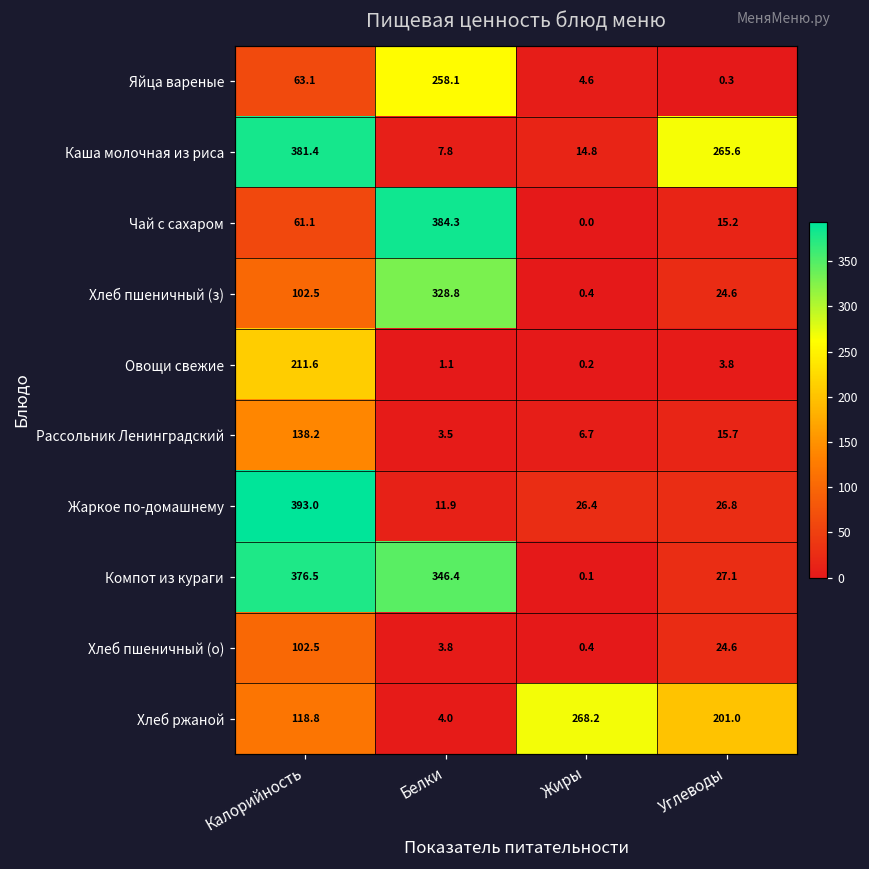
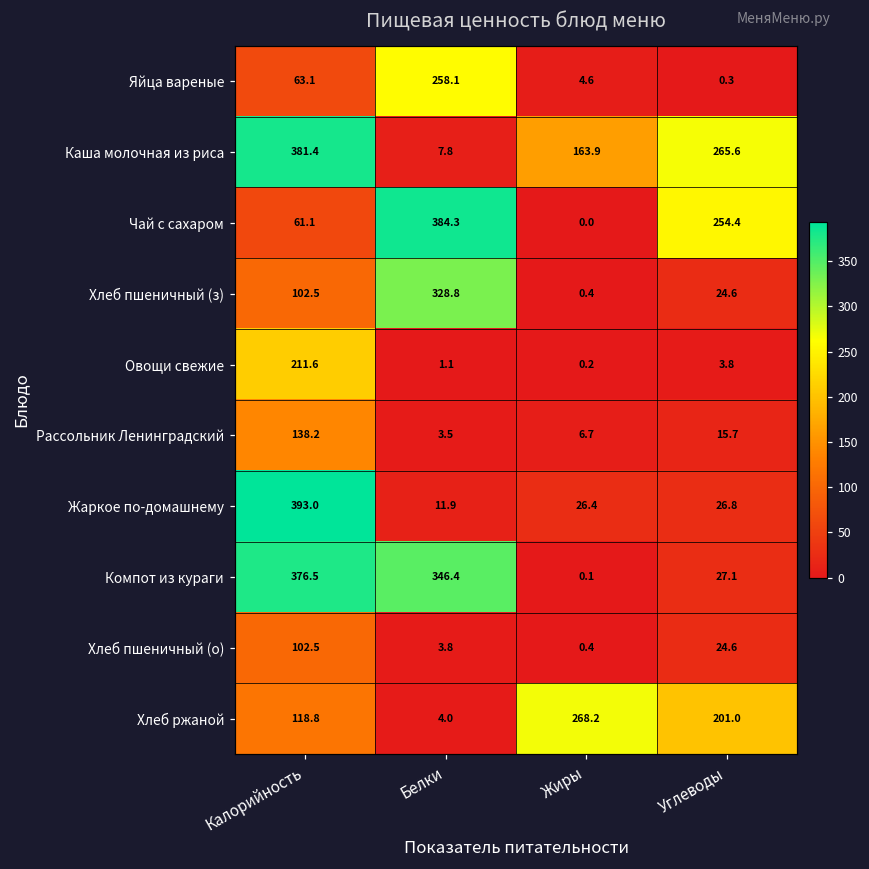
  {
    "Яйца вареные": {
      "Калорийность": 63.1,
      "Белки": 258.1,
      "Жиры": 4.6,
      "Углеводы": 0.3
    },
    "Каша молочная из риса": {
      "Калорийность": 381.4,
      "Белки": 7.8,
-     "Жиры": 14.8,
+     "Жиры": 163.9,
      "Углеводы": 265.6
    },
    "Чай с сахаром": {
      "Калорийность": 61.1,
      "Белки": 384.3,
      "Жиры": 0.0,
-     "Углеводы": 15.2
+     "Углеводы": 254.4
    },
    "Хлеб пшеничный (з)": {
      "Калорийность": 102.5,
      "Белки": 328.8,
      "Жиры": 0.4,
      "Углеводы": 24.6
    },
    "Овощи свежие": {
      "Калорийность": 211.6,
      "Белки": 1.1,
      "Жиры": 0.2,
      "Углеводы": 3.8
    },
    "Рассольник Ленинградский": {
      "Калорийность": 138.2,
      "Белки": 3.5,
      "Жиры": 6.7,
      "Углеводы": 15.7
    },
    "Жаркое по-домашнему": {
      "Калорийность": 393.0,
      "Белки": 11.9,
      "Жиры": 26.4,
      "Углеводы": 26.8
    },
    "Компот из кураги": {
      "Калорийность": 376.5,
      "Белки": 346.4,
      "Жиры": 0.1,
      "Углеводы": 27.1
    },
    "Хлеб пшеничный (о)": {
      "Калорийность": 102.5,
      "Белки": 3.8,
      "Жиры": 0.4,
      "Углеводы": 24.6
    },
    "Хлеб ржаной": {
      "Калорийность": 118.8,
      "Белки": 4.0,
      "Жиры": 268.2,
      "Углеводы": 201.0
    }
  }
